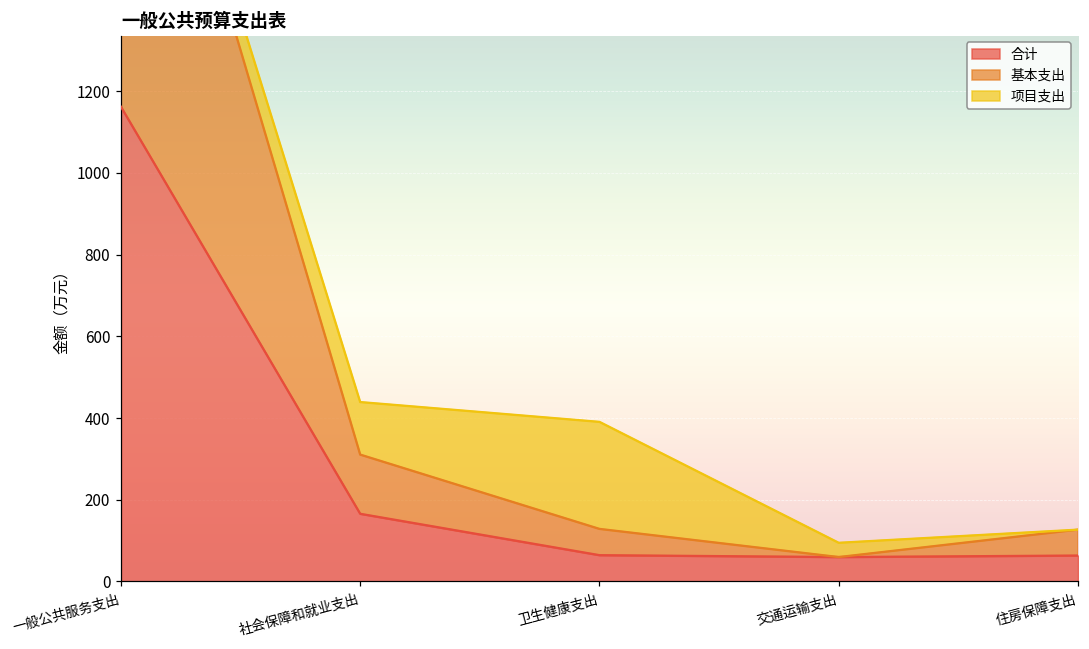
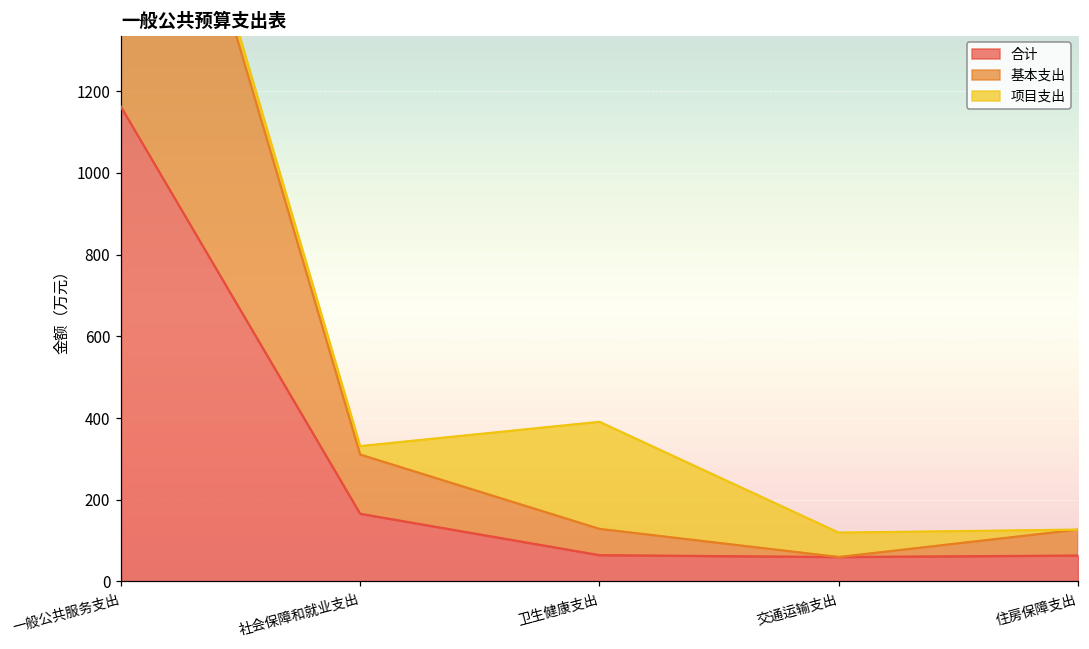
  {
    "项目支出": {
-     "社会保障和就业支出": 130,
+     "社会保障和就业支出": 20,
      "卫生健康支出": 260,
-     "交通运输支出": 30
+     "交通运输支出": 60
    }
  }
